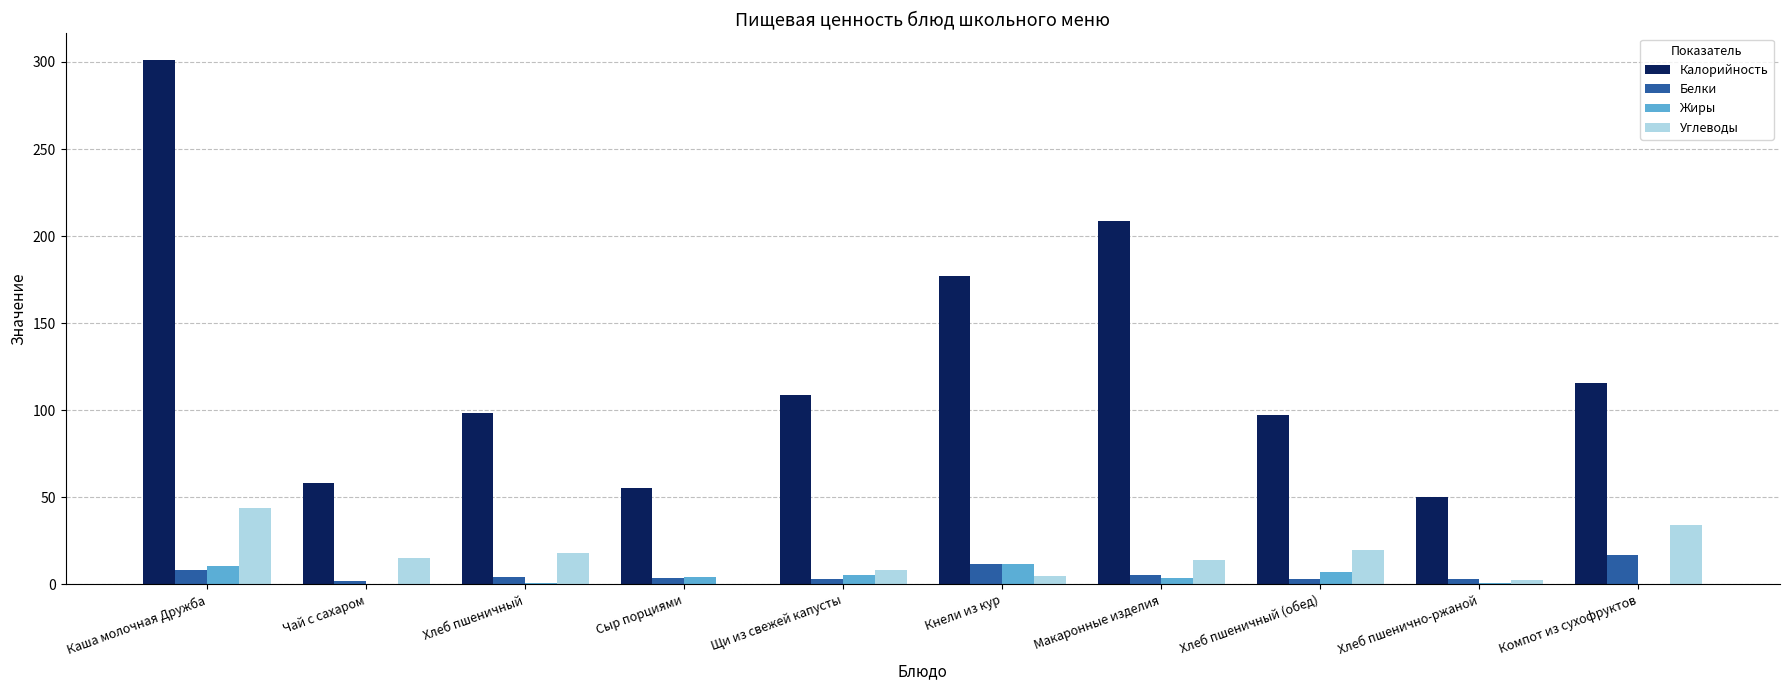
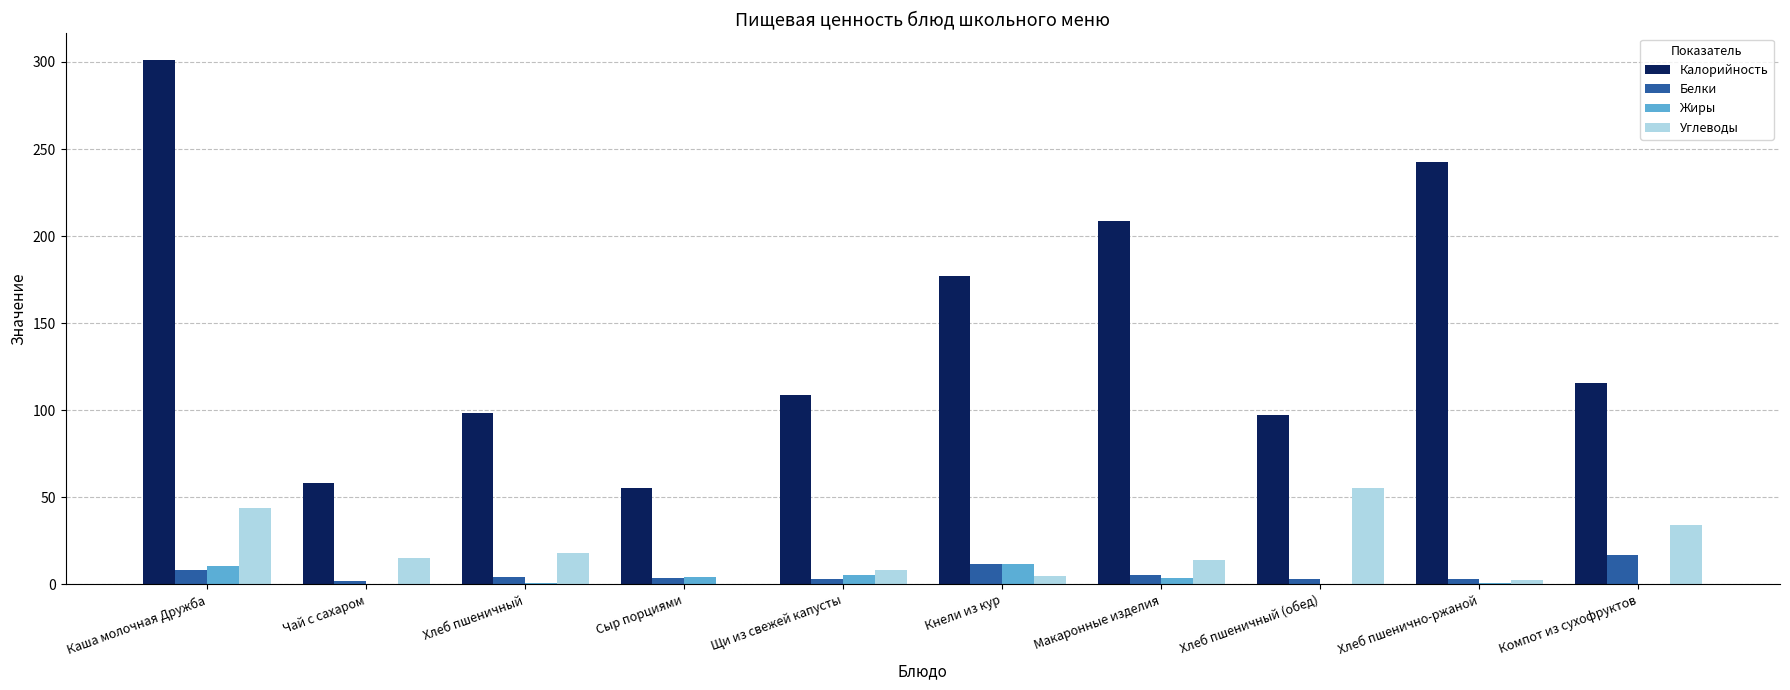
  {
    "Калорийность": {
      "Каша молочная Дружба": 301,
      "Чай с сахаром": 58,
      "Хлеб пшеничный": 99,
      "Сыр порциями": 56,
      "Щи из свежей капусты": 109,
      "Кнели из кур": 177,
      "Макаронные изделия": 208,
      "Хлеб пшеничный (обед)": 97,
-     "Хлеб пшенично-ржаной": 50,
+     "Хлеб пшенично-ржаной": 243,
      "Компот из сухофруктов": 116
    },
    "Белки": {
      "Каша молочная Дружба": 8,
      "Чай с сахаром": 2,
      "Хлеб пшеничный": 4,
      "Сыр порциями": 4,
      "Щи из свежей капусты": 3,
      "Кнели из кур": 12,
      "Макаронные изделия": 6,
      "Хлеб пшеничный (обед)": 3,
      "Хлеб пшенично-ржаной": 3,
      "Компот из сухофруктов": 17
    },
    "Жиры": {
      "Каша молочная Дружба": 10,
      "Чай с сахаром": 0,
      "Сыр порциями": 5,
      "Щи из свежей капусты": 6,
      "Кнели из кур": 12,
      "Макаронные изделия": 3,
-     "Хлеб пшеничный (обед)": 7,
+     "Хлеб пшеничный (обед)": 0,
      "Компот из сухофруктов": 0
    },
    "Углеводы": {
      "Каша молочная Дружба": 44,
      "Чай с сахаром": 15,
      "Хлеб пшеничный": 18,
      "Сыр порциями": 0,
      "Щи из свежей капусты": 8,
      "Кнели из кур": 5,
      "Макаронные изделия": 14,
-     "Хлеб пшеничный (обед)": 20,
+     "Хлеб пшеничный (обед)": 55,
      "Хлеб пшенично-ржаной": 3,
      "Компот из сухофруктов": 34
    }
  }
